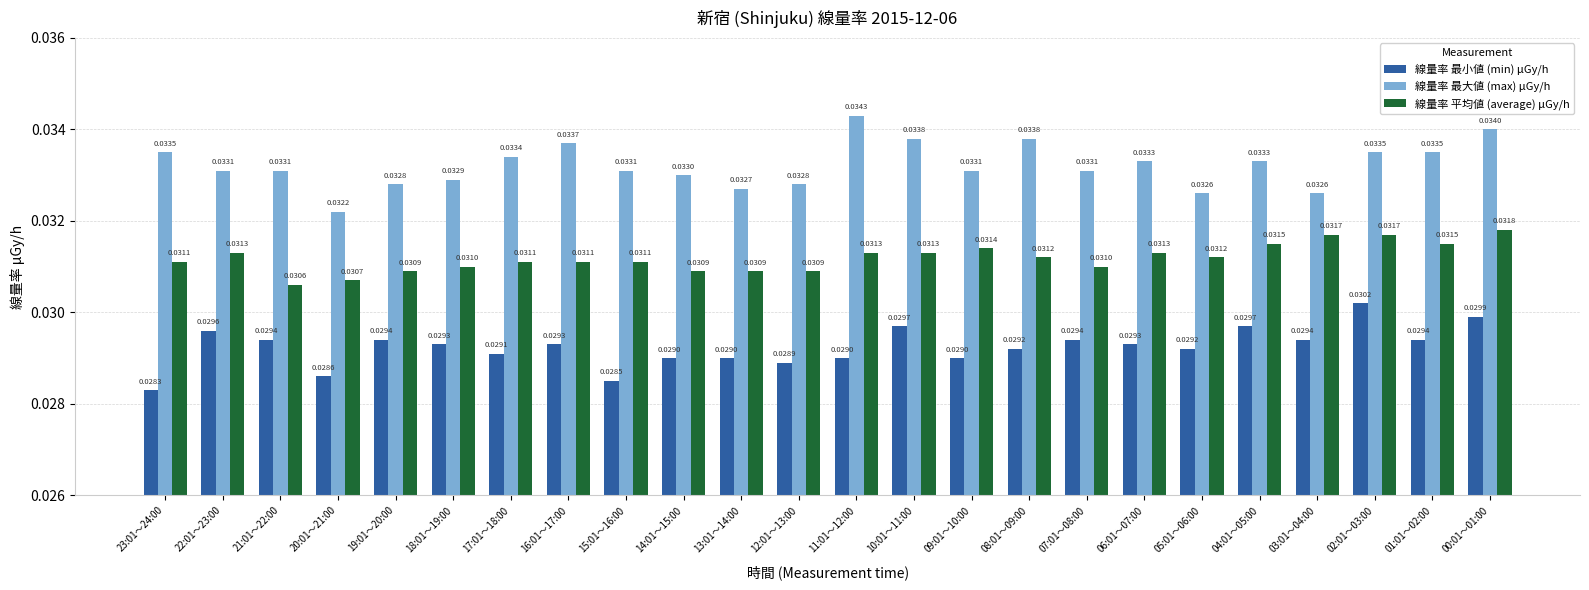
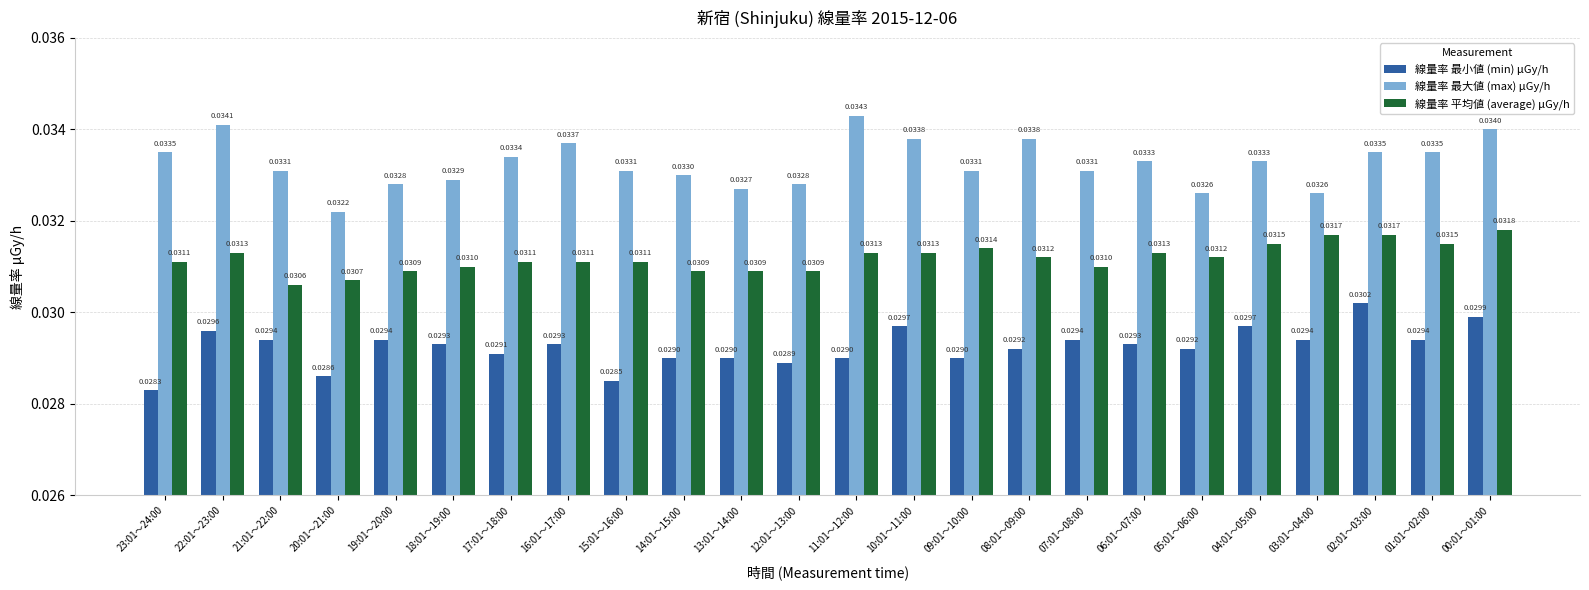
  {
    "線量率 最小値 (min) μGy/h": {
      "23:01～24:00": 0.0283,
      "22:01～23:00": 0.0296,
      "21:01～22:00": 0.0294,
      "20:01～21:00": 0.0286,
      "19:01～20:00": 0.0294,
      "18:01～19:00": 0.0293,
      "17:01～18:00": 0.0291,
      "16:01～17:00": 0.0293,
      "15:01～16:00": 0.0285,
      "14:01～15:00": 0.0290,
      "13:01～14:00": 0.0290,
      "12:01～13:00": 0.0289,
      "11:01～12:00": 0.0290,
      "10:01～11:00": 0.0297,
      "09:01～10:00": 0.0290,
      "08:01～09:00": 0.0292,
      "07:01～08:00": 0.0294,
      "06:01～07:00": 0.0293,
      "05:01～06:00": 0.0292,
      "04:01～05:00": 0.0297,
      "03:01～04:00": 0.0294,
      "02:01～03:00": 0.0302,
      "01:01～02:00": 0.0294,
      "00:01～01:00": 0.0299
    },
    "線量率 最大値 (max) μGy/h": {
      "23:01～24:00": 0.0335,
-     "22:01～23:00": 0.0331,
+     "22:01～23:00": 0.0341,
      "21:01～22:00": 0.0331,
      "20:01～21:00": 0.0322,
      "19:01～20:00": 0.0328,
      "18:01～19:00": 0.0329,
      "17:01～18:00": 0.0334,
      "16:01～17:00": 0.0337,
      "15:01～16:00": 0.0331,
      "14:01～15:00": 0.0330,
      "13:01～14:00": 0.0327,
      "12:01～13:00": 0.0328,
      "11:01～12:00": 0.0343,
      "10:01～11:00": 0.0338,
      "09:01～10:00": 0.0331,
      "08:01～09:00": 0.0338,
      "07:01～08:00": 0.0331,
      "06:01～07:00": 0.0333,
      "05:01～06:00": 0.0326,
      "04:01～05:00": 0.0333,
      "03:01～04:00": 0.0326,
      "02:01～03:00": 0.0335,
      "01:01～02:00": 0.0335,
      "00:01～01:00": 0.0340
    },
    "線量率 平均値 (average) μGy/h": {
      "23:01～24:00": 0.0311,
      "22:01～23:00": 0.0313,
      "21:01～22:00": 0.0306,
      "20:01～21:00": 0.0307,
      "19:01～20:00": 0.0309,
      "18:01～19:00": 0.0310,
      "17:01～18:00": 0.0311,
      "16:01～17:00": 0.0311,
      "15:01～16:00": 0.0311,
      "14:01～15:00": 0.0309,
      "13:01～14:00": 0.0309,
      "12:01～13:00": 0.0309,
      "11:01～12:00": 0.0313,
      "10:01～11:00": 0.0313,
      "09:01～10:00": 0.0314,
      "08:01～09:00": 0.0312,
      "07:01～08:00": 0.0310,
      "06:01～07:00": 0.0313,
      "05:01～06:00": 0.0312,
      "04:01～05:00": 0.0315,
      "03:01～04:00": 0.0317,
      "02:01～03:00": 0.0317,
      "01:01～02:00": 0.0315,
      "00:01～01:00": 0.0318
    }
  }
